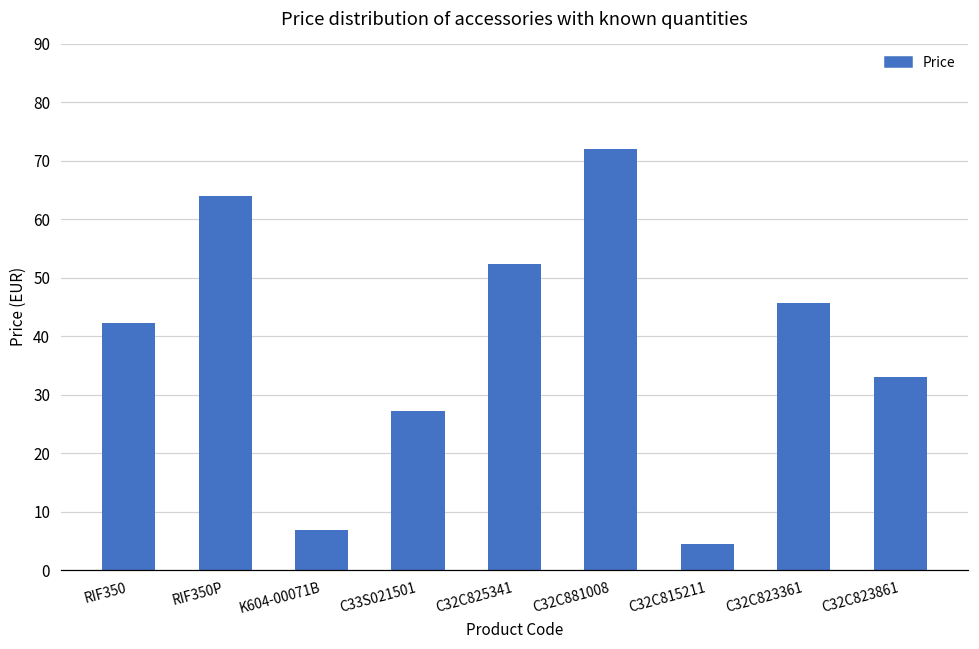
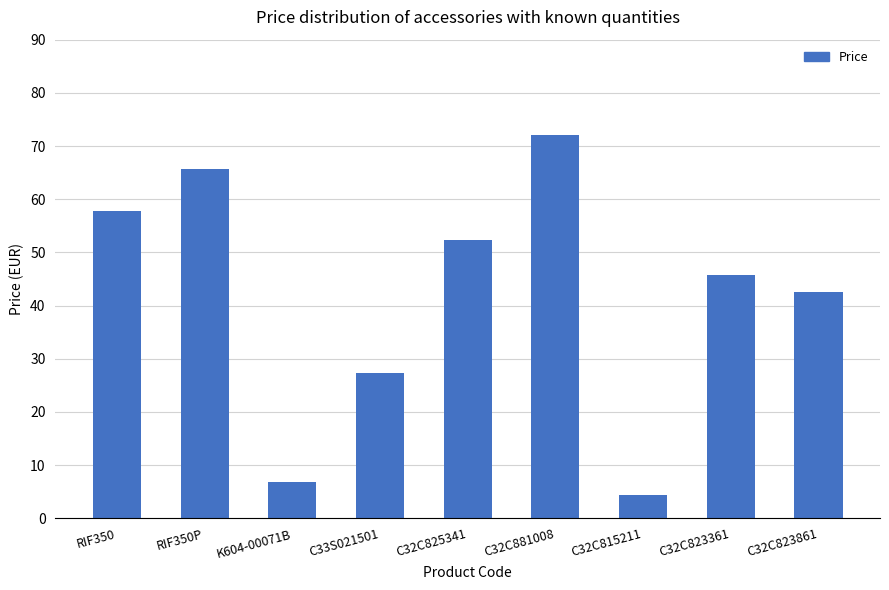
  {
-   "RIF350": 42,
-   "RIF350P": 64,
+   "RIF350": 58,
+   "RIF350P": 66,
    "K604-00071B": 7,
    "C33S021501": 27,
    "C32C825341": 52,
    "C32C881008": 72,
    "C32C815211": 4,
    "C32C823361": 46,
-   "C32C823861": 33
+   "C32C823861": 43
  }
